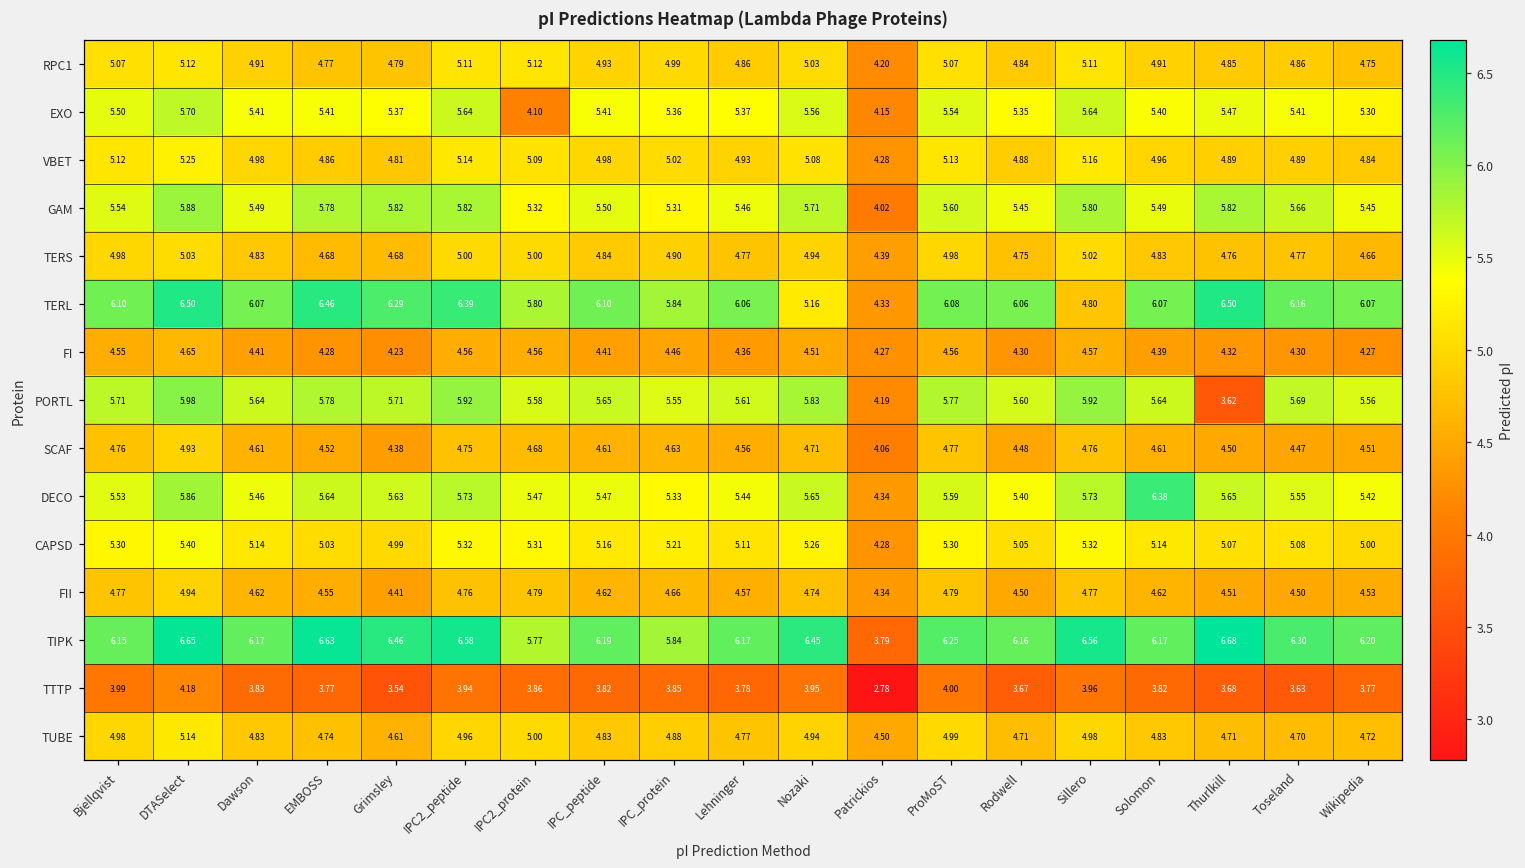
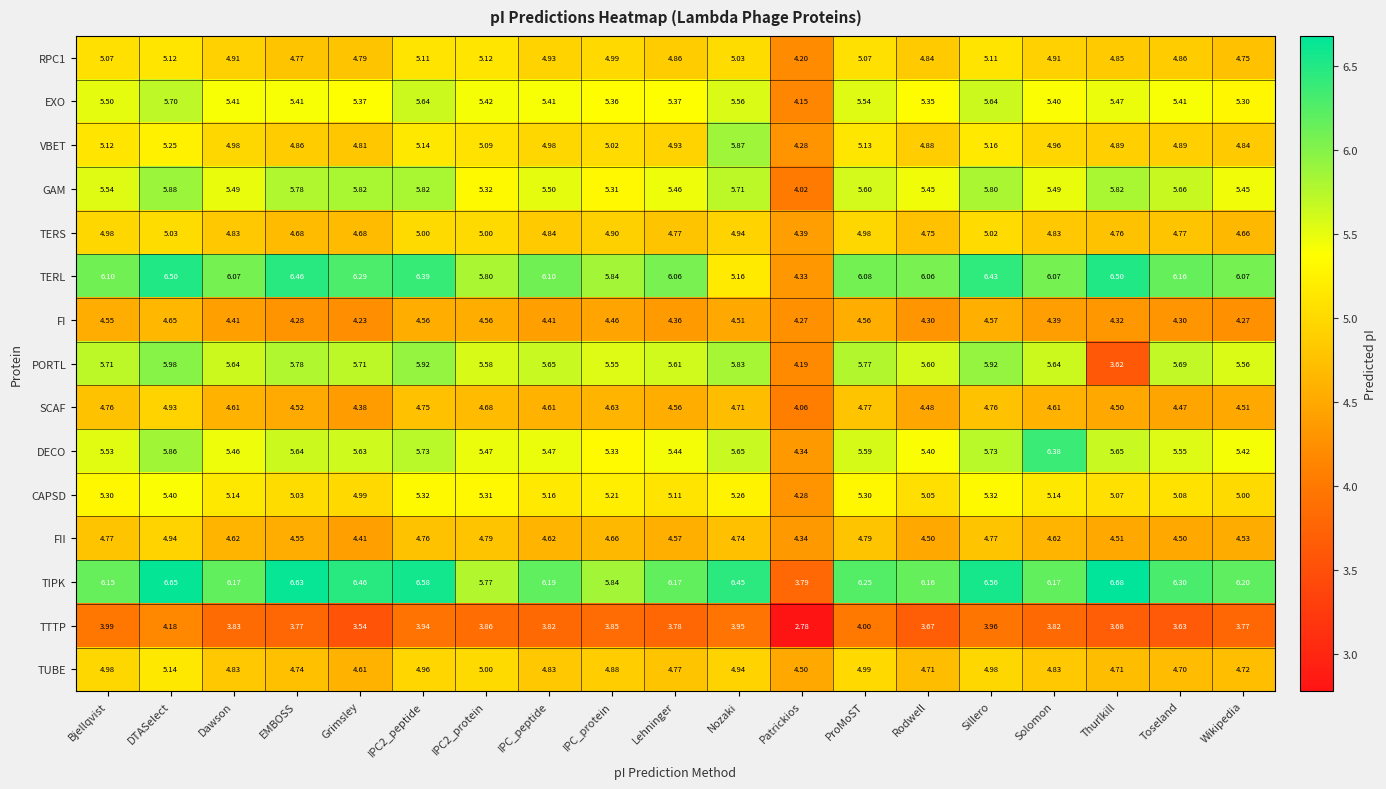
  {
    "EXO": {
      "Bjellqvist": 5.50,
      "DTASelect": 5.70,
      "Dawson": 5.41,
      "EMBOSS": 5.41,
      "Grimsley": 5.37,
      "IPC2_peptide": 5.64,
-     "IPC2_protein": 4.10,
+     "IPC2_protein": 5.42,
      "IPC_peptide": 5.41,
      "IPC_protein": 5.36,
      "Lehninger": 5.37,
      "Nozaki": 5.56,
      "Patrickios": 4.15,
      "ProMoST": 5.54,
      "Rodwell": 5.35,
      "Sillero": 5.64,
      "Solomon": 5.40,
      "Thurlkill": 5.47,
      "Toseland": 5.41,
      "Wikipedia": 5.30
    },
    "VBET": {
      "Bjellqvist": 5.12,
      "DTASelect": 5.25,
      "Dawson": 4.98,
      "EMBOSS": 4.86,
      "Grimsley": 4.81,
      "IPC2_peptide": 5.14,
      "IPC2_protein": 5.09,
      "IPC_peptide": 4.98,
      "IPC_protein": 5.02,
      "Lehninger": 4.93,
-     "Nozaki": 5.08,
+     "Nozaki": 5.87,
      "Patrickios": 4.28,
      "ProMoST": 5.13,
      "Rodwell": 4.88,
      "Sillero": 5.16,
      "Solomon": 4.96,
      "Thurlkill": 4.89,
      "Toseland": 4.89,
      "Wikipedia": 4.84
    },
    "TERL": {
      "Bjellqvist": 6.10,
      "DTASelect": 6.50,
      "Dawson": 6.07,
      "EMBOSS": 6.46,
      "Grimsley": 6.29,
      "IPC2_peptide": 6.39,
      "IPC2_protein": 5.80,
      "IPC_peptide": 6.10,
      "IPC_protein": 5.84,
      "Lehninger": 6.06,
      "Nozaki": 5.16,
      "Patrickios": 4.33,
      "ProMoST": 6.08,
      "Rodwell": 6.06,
-     "Sillero": 4.80,
+     "Sillero": 6.43,
      "Solomon": 6.07,
      "Thurlkill": 6.50,
      "Toseland": 6.16,
      "Wikipedia": 6.07
    }
  }
